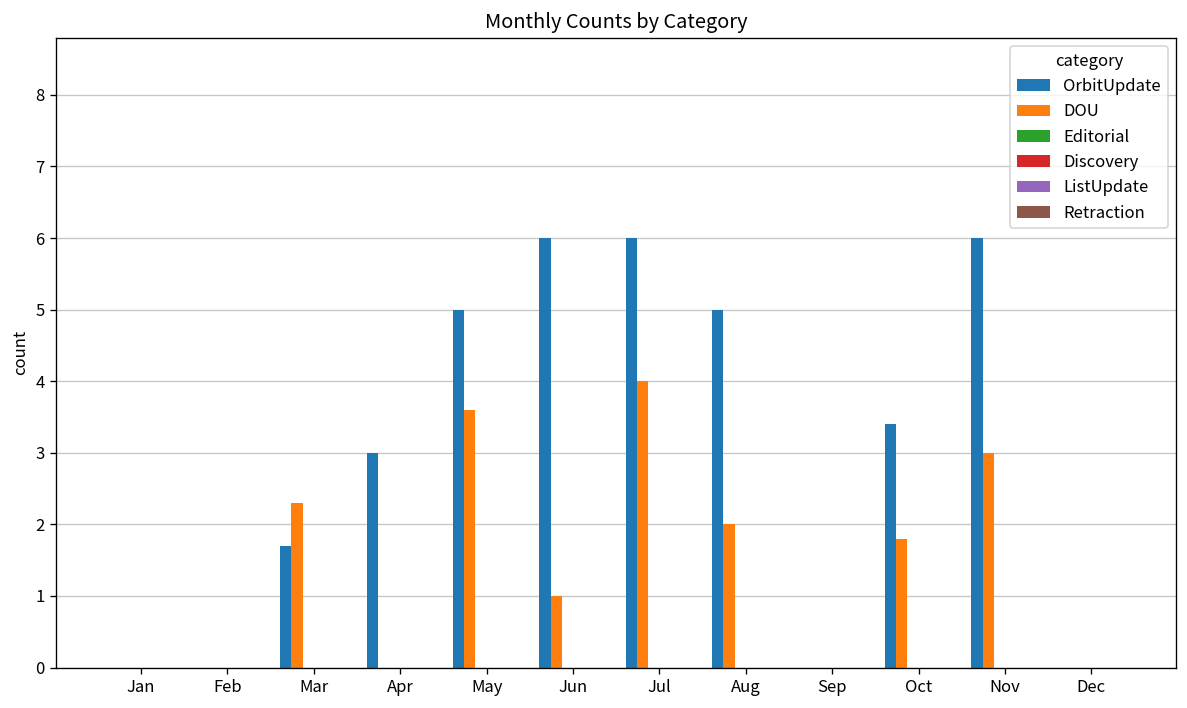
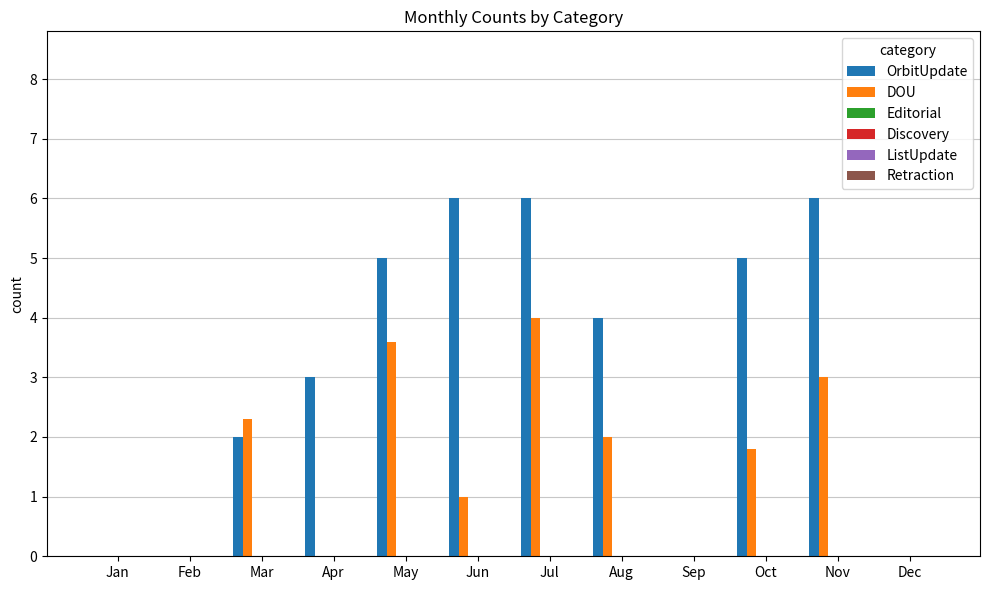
  {
    "OrbitUpdate": {
      "Jan": 0.0,
      "Feb": 0.0,
-     "Mar": 1.7,
+     "Mar": 2.0,
      "Apr": 3.0,
      "May": 5.0,
      "Jun": 6.0,
      "Jul": 6.0,
-     "Aug": 5,
+     "Aug": 4,
      "Sep": 0.0,
-     "Oct": 3.4,
+     "Oct": 5.0,
      "Nov": 6.0,
      "Dec": 0.0
    },
    "DOU": {
      "Jan": 0.0,
      "Feb": 0.0,
      "Mar": 2.3,
      "Apr": 0.0,
      "May": 3.6,
      "Jun": 1.0,
      "Jul": 4.0,
      "Aug": 2.0,
      "Sep": 0.0,
      "Oct": 1.8,
      "Nov": 3.0,
      "Dec": 0.0
    },
    "Editorial": {
      "Jan": 0.0,
      "Feb": 0.0,
      "Mar": 0.0,
      "Apr": 0.0,
      "May": 0.0,
      "Jun": 0.0,
      "Jul": 0.0,
      "Aug": 0.0,
      "Sep": 0.0,
      "Oct": 0.0,
      "Nov": 0.0,
      "Dec": 0.0
    },
    "Discovery": {
      "Jan": 0.0,
      "Feb": 0.0,
      "Mar": 0.0,
      "Apr": 0.0,
      "May": 0.0,
      "Jun": 0.0,
      "Jul": 0.0,
      "Aug": 0.0,
      "Sep": 0.0,
      "Oct": 0.0,
      "Nov": 0.0,
      "Dec": 0.0
    },
    "ListUpdate": {
      "Jan": 0.0,
      "Feb": 0.0,
      "Mar": 0.0,
      "Apr": 0.0,
      "May": 0.0,
      "Jun": 0.0,
      "Jul": 0.0,
      "Aug": 0.0,
      "Sep": 0.0,
      "Oct": 0.0,
      "Nov": 0.0,
      "Dec": 0.0
    },
    "Retraction": {
      "Jan": 0.0,
      "Feb": 0.0,
      "Mar": 0.0,
      "Apr": 0.0,
      "May": 0.0,
      "Jun": 0.0,
      "Jul": 0.0,
      "Aug": 0.0,
      "Sep": 0.0,
      "Oct": 0.0,
      "Nov": 0.0,
      "Dec": 0.0
    }
  }
